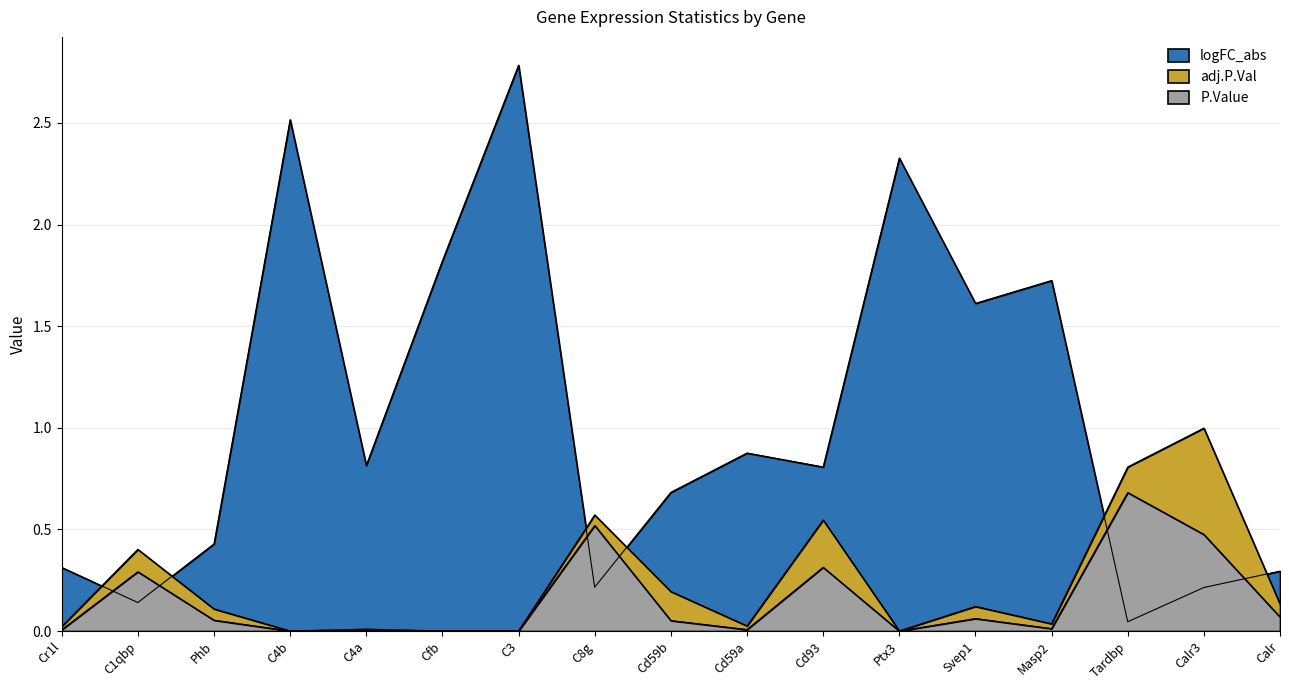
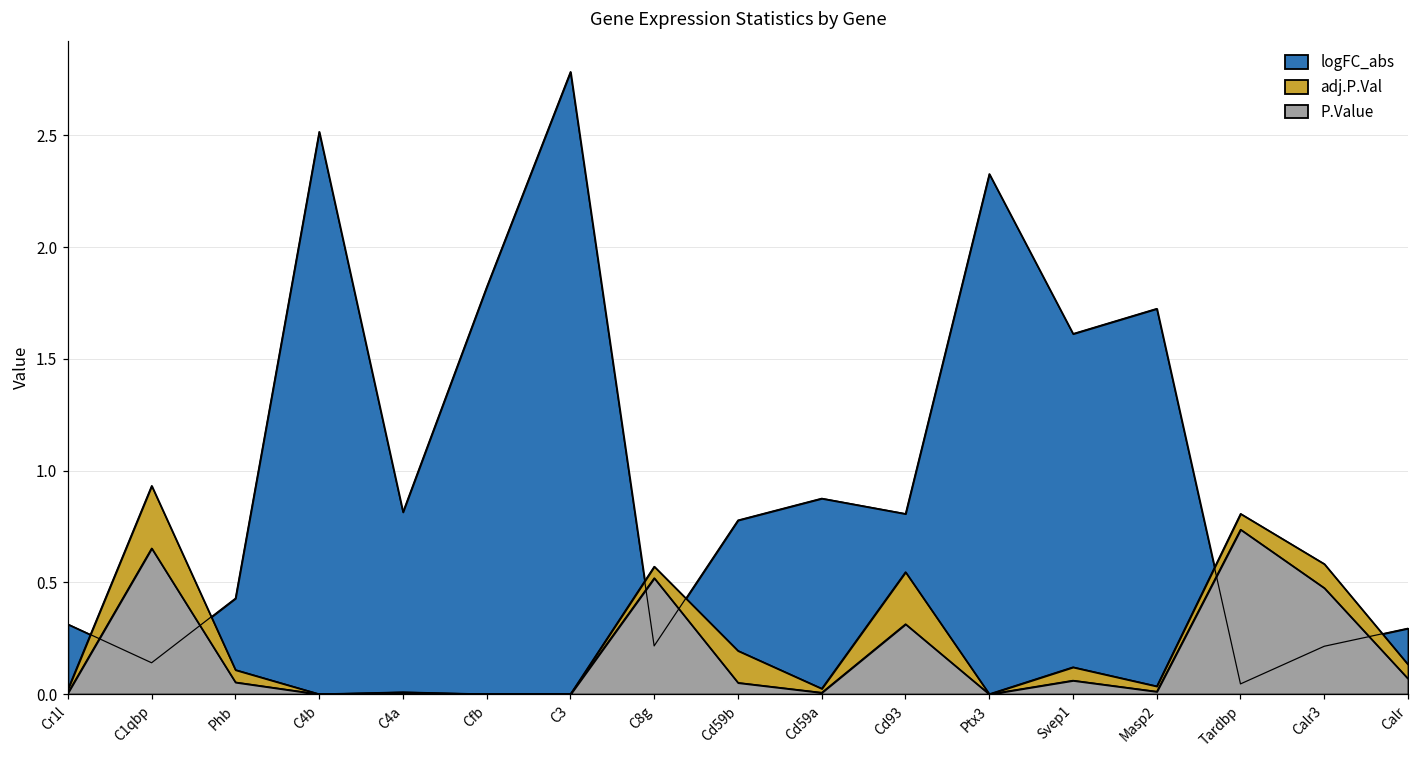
  {
    "logFC_abs": {
      "Cr1l": 0.31,
      "C1qbp": 0.14,
      "Phb": 0.43,
      "C4b": 2.52,
      "C4a": 0.81,
      "Cfb": 1.82,
      "C3": 2.78,
      "C8g": 0.22,
-     "Cd59b": 0.68,
+     "Cd59b": 0.78,
      "Cd59a": 0.88,
      "Cd93": 0.81,
      "Ptx3": 2.33,
      "Svep1": 1.61,
      "Masp2": 1.72,
      "Tardbp": 0.05,
      "Calr3": 0.21,
      "Calr": 0.29
    },
    "adj.P.Val": {
      "Cr1l": 0.02,
-     "C1qbp": 0.40,
+     "C1qbp": 0.93,
      "Phb": 0.11,
      "C8g": 0.57,
      "Cd59b": 0.19,
      "Cd59a": 0.03,
      "Cd93": 0.55,
      "Svep1": 0.12,
      "Masp2": 0.04,
      "Tardbp": 0.81,
-     "Calr3": 1.00,
+     "Calr3": 0.58,
      "Calr": 0.13
    },
    "P.Value": {
      "Cr1l": 0.01,
-     "C1qbp": 0.29,
+     "C1qbp": 0.65,
      "Phb": 0.05,
      "C8g": 0.52,
      "Cd59b": 0.05,
      "Cd59a": 0.01,
      "Cd93": 0.31,
      "Svep1": 0.06,
      "Masp2": 0.01,
-     "Tardbp": 0.68,
+     "Tardbp": 0.74,
      "Calr3": 0.48,
      "Calr": 0.07
    }
  }
